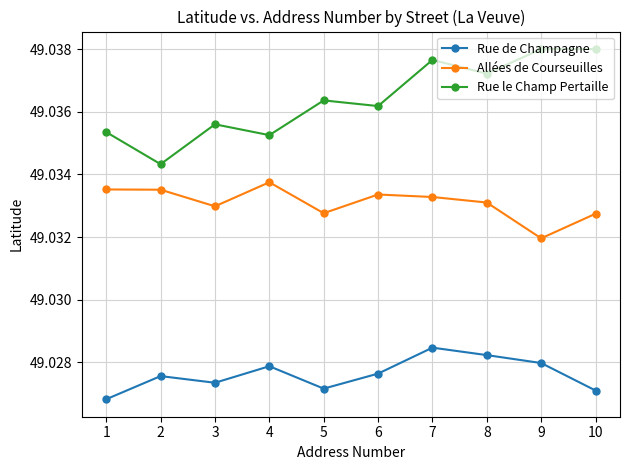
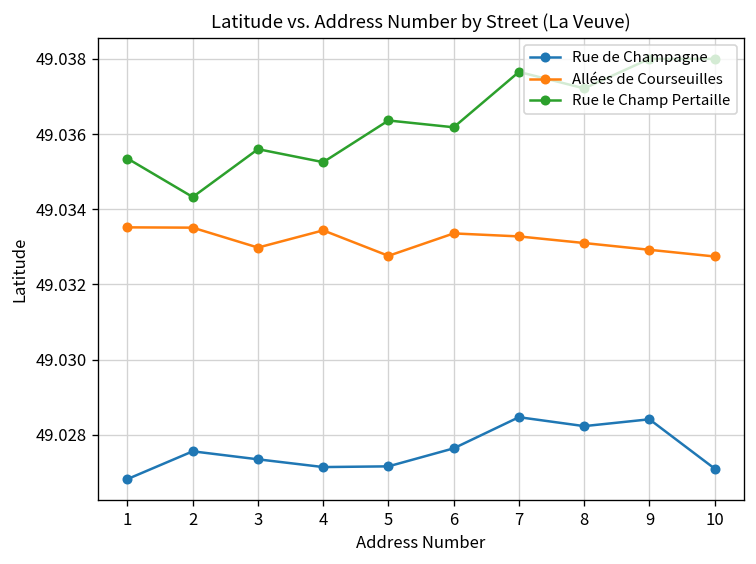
  {
    "Rue de Champagne": {
      "1": 49.0268,
      "2": 49.0276,
      "3": 49.0273,
-     "4": 49.0279,
+     "4": 49.0271,
      "5": 49.0272,
      "6": 49.0276,
      "7": 49.0285,
      "8": 49.0282,
-     "9": 49.0280,
+     "9": 49.0284,
      "10": 49.0271
    },
    "Allées de Courseuilles": {
      "1": 49.0335,
      "2": 49.0335,
      "3": 49.0330,
-     "4": 49.0338,
+     "4": 49.0334,
      "5": 49.0328,
      "6": 49.0334,
      "7": 49.0333,
      "8": 49.0331,
-     "9": 49.0320,
+     "9": 49.0329,
      "10": 49.0327
    },
    "Rue le Champ Pertaille": {
      "1": 49.0354,
      "2": 49.0343,
      "3": 49.0356,
      "4": 49.0353,
      "5": 49.0364,
      "6": 49.0362,
      "7": 49.0377
    }
  }
